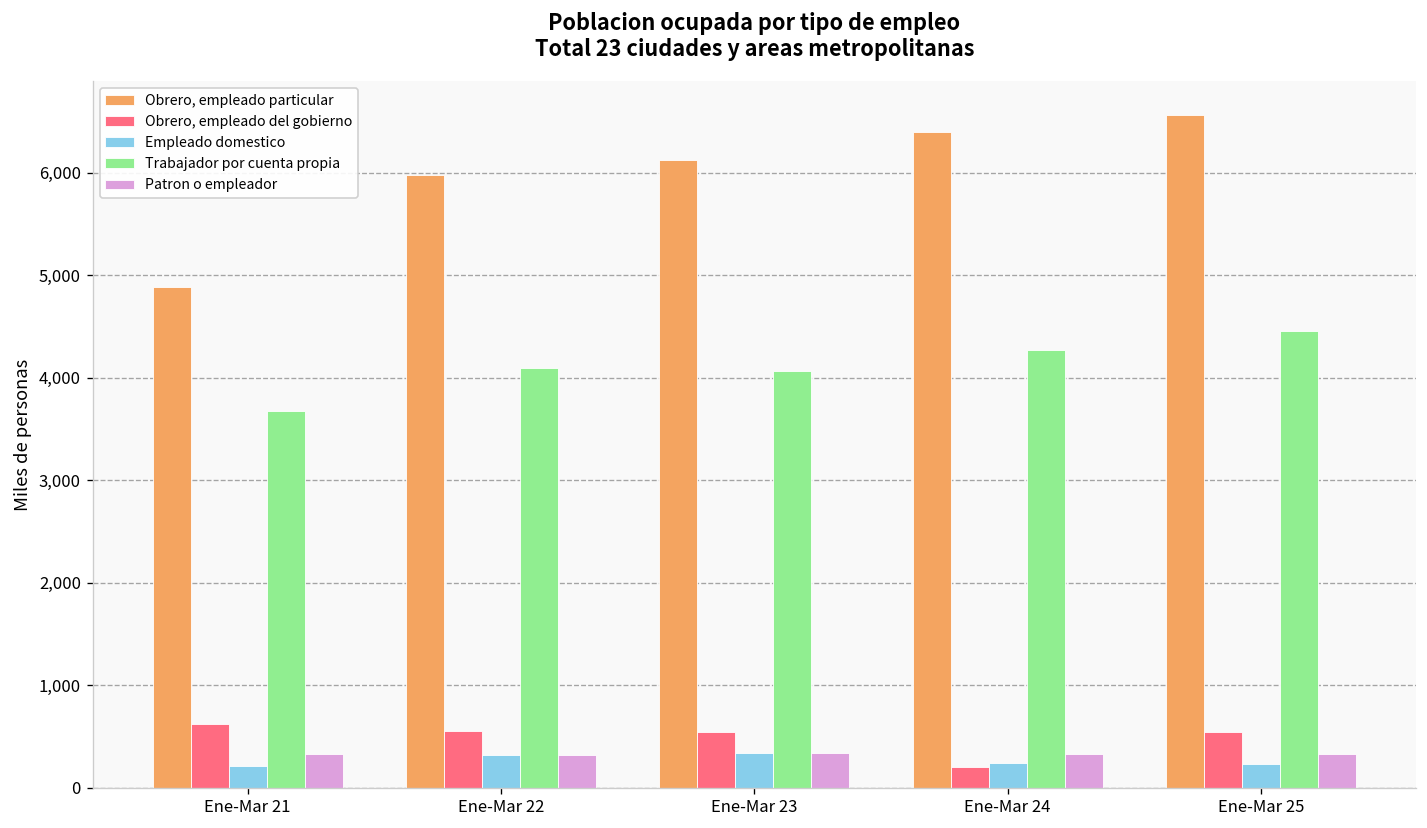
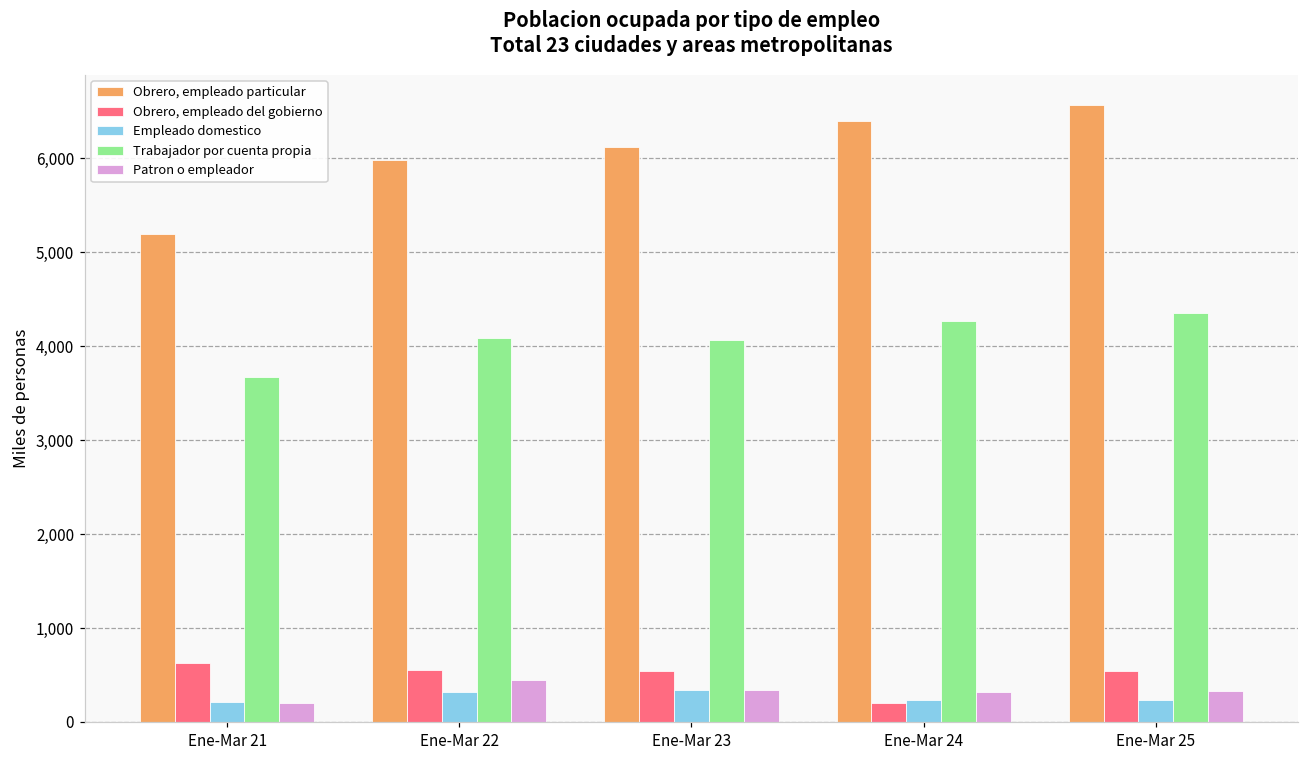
  {
    "Obrero, empleado particular": {
-     "Ene-Mar 21": "4,900",
+     "Ene-Mar 21": "5,200",
      "Ene-Mar 22": "6,000",
      "Ene-Mar 23": "6,100",
      "Ene-Mar 24": "6,400",
      "Ene-Mar 25": "6,600"
    },
    "Obrero, empleado del gobierno": {
      "Ene-Mar 21": "600",
      "Ene-Mar 22": "600",
      "Ene-Mar 23": "500",
      "Ene-Mar 24": "200",
      "Ene-Mar 25": "500"
    },
    "Empleado domestico": {
      "Ene-Mar 21": "200",
      "Ene-Mar 22": "300",
      "Ene-Mar 23": "300",
      "Ene-Mar 24": "200",
      "Ene-Mar 25": "200"
    },
    "Trabajador por cuenta propia": {
      "Ene-Mar 21": "3,700",
      "Ene-Mar 22": "4,100",
      "Ene-Mar 23": "4,100",
      "Ene-Mar 24": "4,300",
-     "Ene-Mar 25": "4,500"
+     "Ene-Mar 25": "4,400"
    },
    "Patron o empleador": {
-     "Ene-Mar 21": "300",
-     "Ene-Mar 22": "300",
+     "Ene-Mar 21": "200",
+     "Ene-Mar 22": "400",
      "Ene-Mar 23": "300",
      "Ene-Mar 24": "300",
      "Ene-Mar 25": "300"
    }
  }
